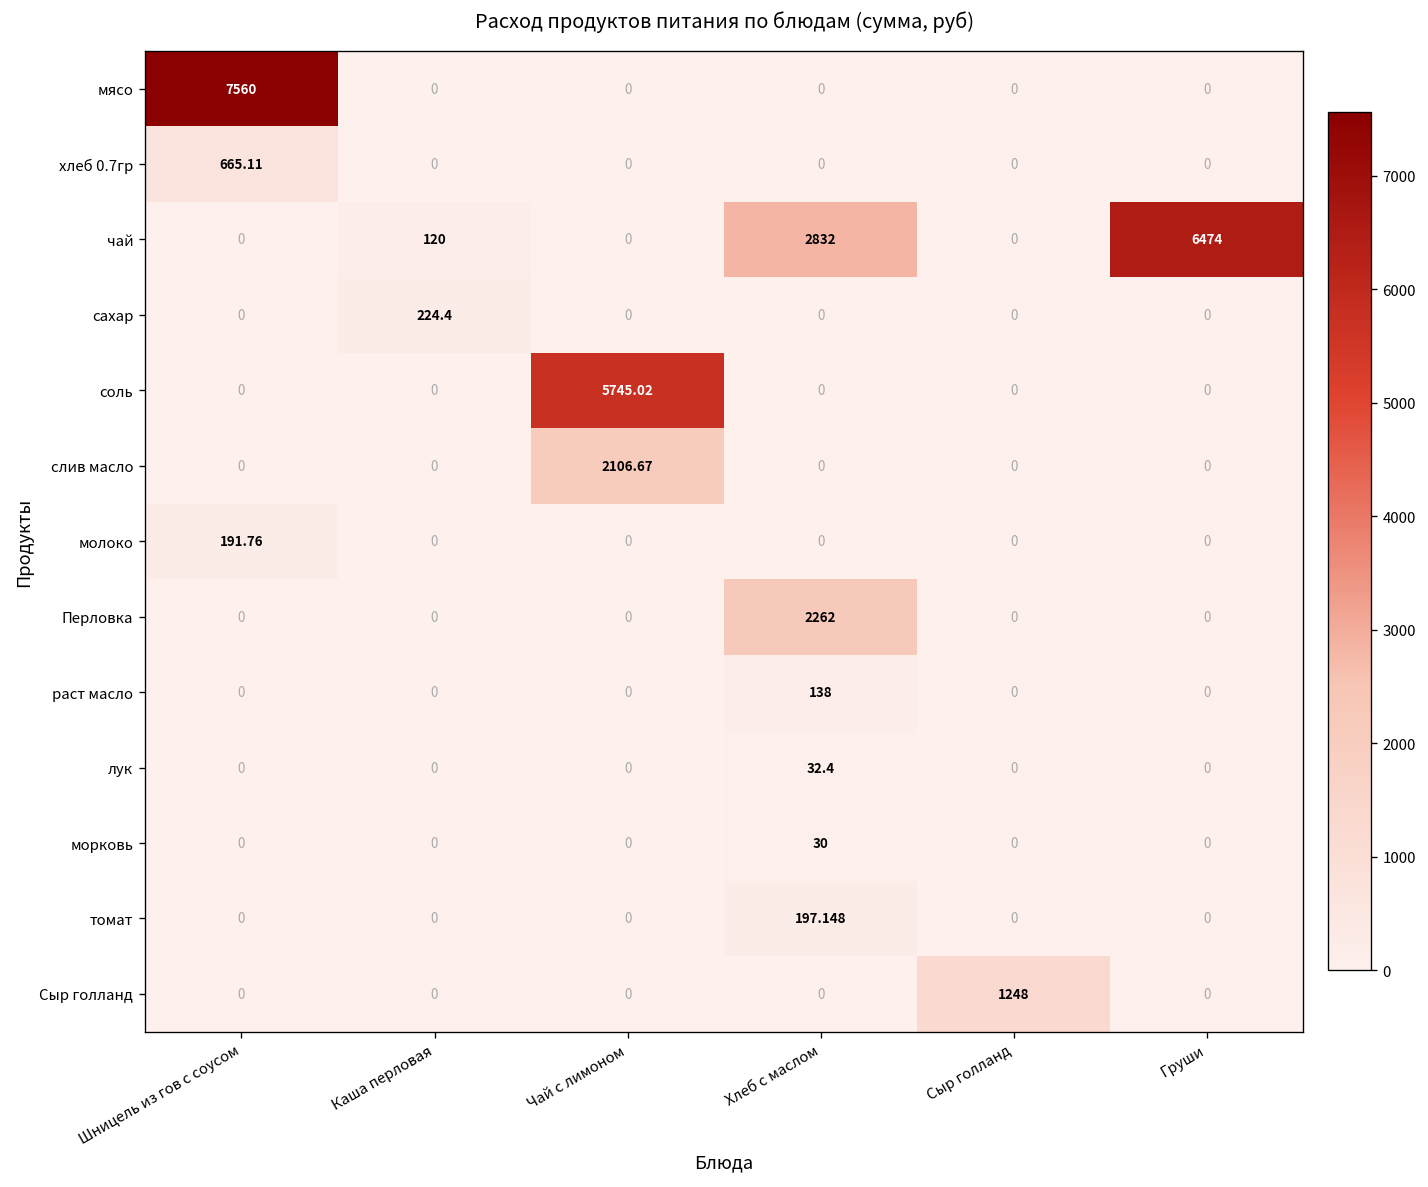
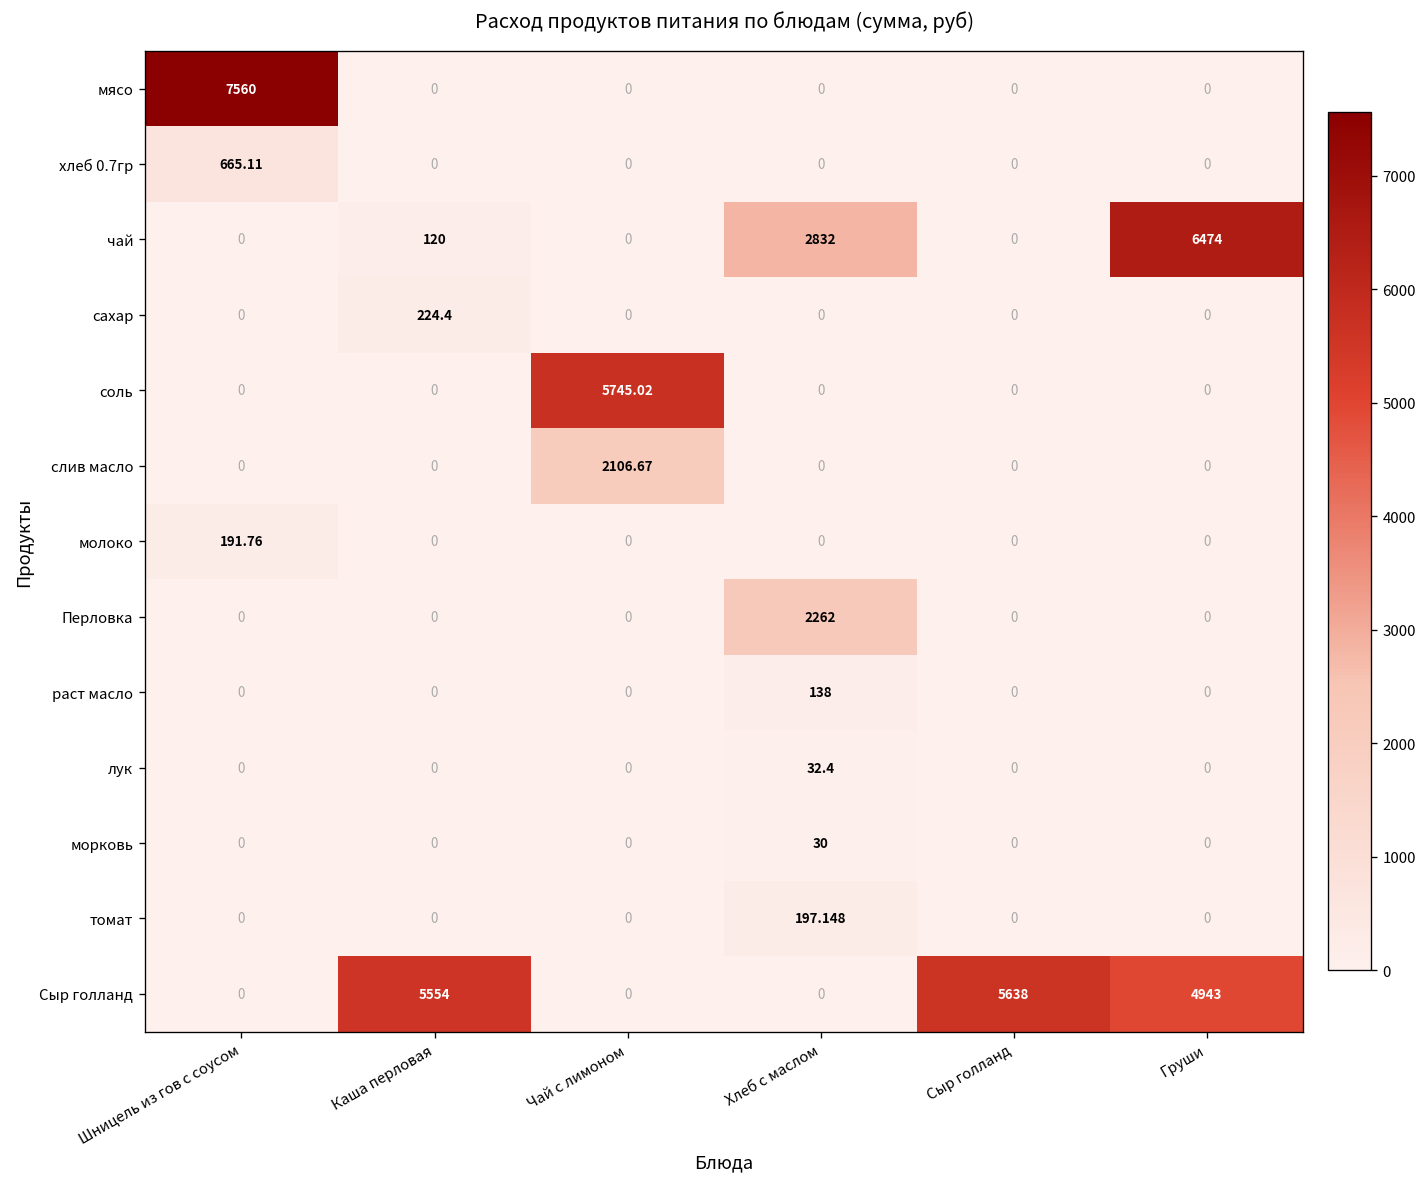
  {
    "мясо": {
      "Шницель из гов с соусом": 7560,
      "Каша перловая": 0,
      "Чай с лимоном": 0,
      "Хлеб с маслом": 0,
      "Сыр голланд": 0,
      "Груши": 0
    },
    "хлеб 0.7гр": {
      "Шницель из гов с соусом": 665.11,
      "Каша перловая": 0,
      "Чай с лимоном": 0,
      "Хлеб с маслом": 0,
      "Сыр голланд": 0,
      "Груши": 0
    },
    "чай": {
      "Шницель из гов с соусом": 0,
      "Каша перловая": 120,
      "Чай с лимоном": 0,
      "Хлеб с маслом": 2832,
      "Сыр голланд": 0,
      "Груши": 6474
    },
    "сахар": {
      "Шницель из гов с соусом": 0,
      "Каша перловая": 224.4,
      "Чай с лимоном": 0,
      "Хлеб с маслом": 0,
      "Сыр голланд": 0,
      "Груши": 0
    },
    "соль": {
      "Шницель из гов с соусом": 0,
      "Каша перловая": 0,
      "Чай с лимоном": 5745.02,
      "Хлеб с маслом": 0,
      "Сыр голланд": 0,
      "Груши": 0
    },
    "слив масло": {
      "Шницель из гов с соусом": 0,
      "Каша перловая": 0,
      "Чай с лимоном": 2106.67,
      "Хлеб с маслом": 0,
      "Сыр голланд": 0,
      "Груши": 0
    },
    "молоко": {
      "Шницель из гов с соусом": 191.76,
      "Каша перловая": 0,
      "Чай с лимоном": 0,
      "Хлеб с маслом": 0,
      "Сыр голланд": 0,
      "Груши": 0
    },
    "Перловка": {
      "Шницель из гов с соусом": 0,
      "Каша перловая": 0,
      "Чай с лимоном": 0,
      "Хлеб с маслом": 2262,
      "Сыр голланд": 0,
      "Груши": 0
    },
    "раст масло": {
      "Шницель из гов с соусом": 0,
      "Каша перловая": 0,
      "Чай с лимоном": 0,
      "Хлеб с маслом": 138,
      "Сыр голланд": 0,
      "Груши": 0
    },
    "лук": {
      "Шницель из гов с соусом": 0,
      "Каша перловая": 0,
      "Чай с лимоном": 0,
      "Хлеб с маслом": 32.4,
      "Сыр голланд": 0,
      "Груши": 0
    },
    "морковь": {
      "Шницель из гов с соусом": 0,
      "Каша перловая": 0,
      "Чай с лимоном": 0,
      "Хлеб с маслом": 30,
      "Сыр голланд": 0,
      "Груши": 0
    },
    "томат": {
      "Шницель из гов с соусом": 0,
      "Каша перловая": 0,
      "Чай с лимоном": 0,
      "Хлеб с маслом": 197.148,
      "Сыр голланд": 0,
      "Груши": 0
    },
    "Сыр голланд": {
      "Шницель из гов с соусом": 0,
-     "Каша перловая": 0,
+     "Каша перловая": 5554,
      "Чай с лимоном": 0,
      "Хлеб с маслом": 0,
-     "Сыр голланд": 1248,
-     "Груши": 0
+     "Сыр голланд": 5638,
+     "Груши": 4943
    }
  }
